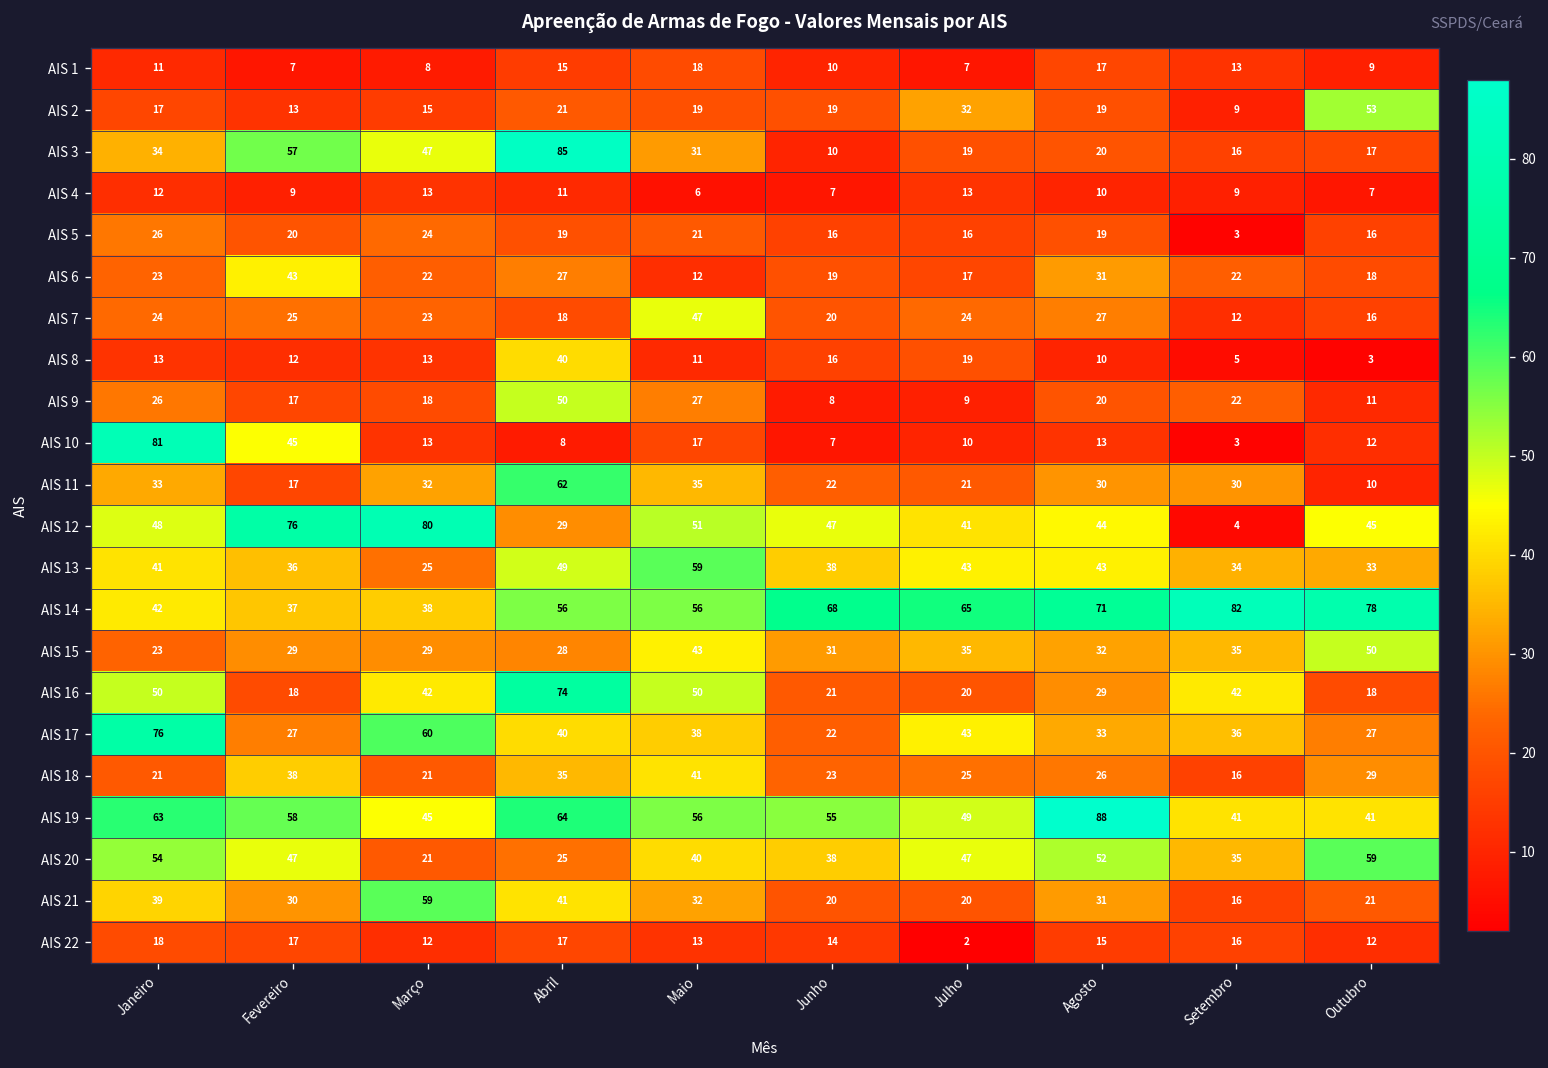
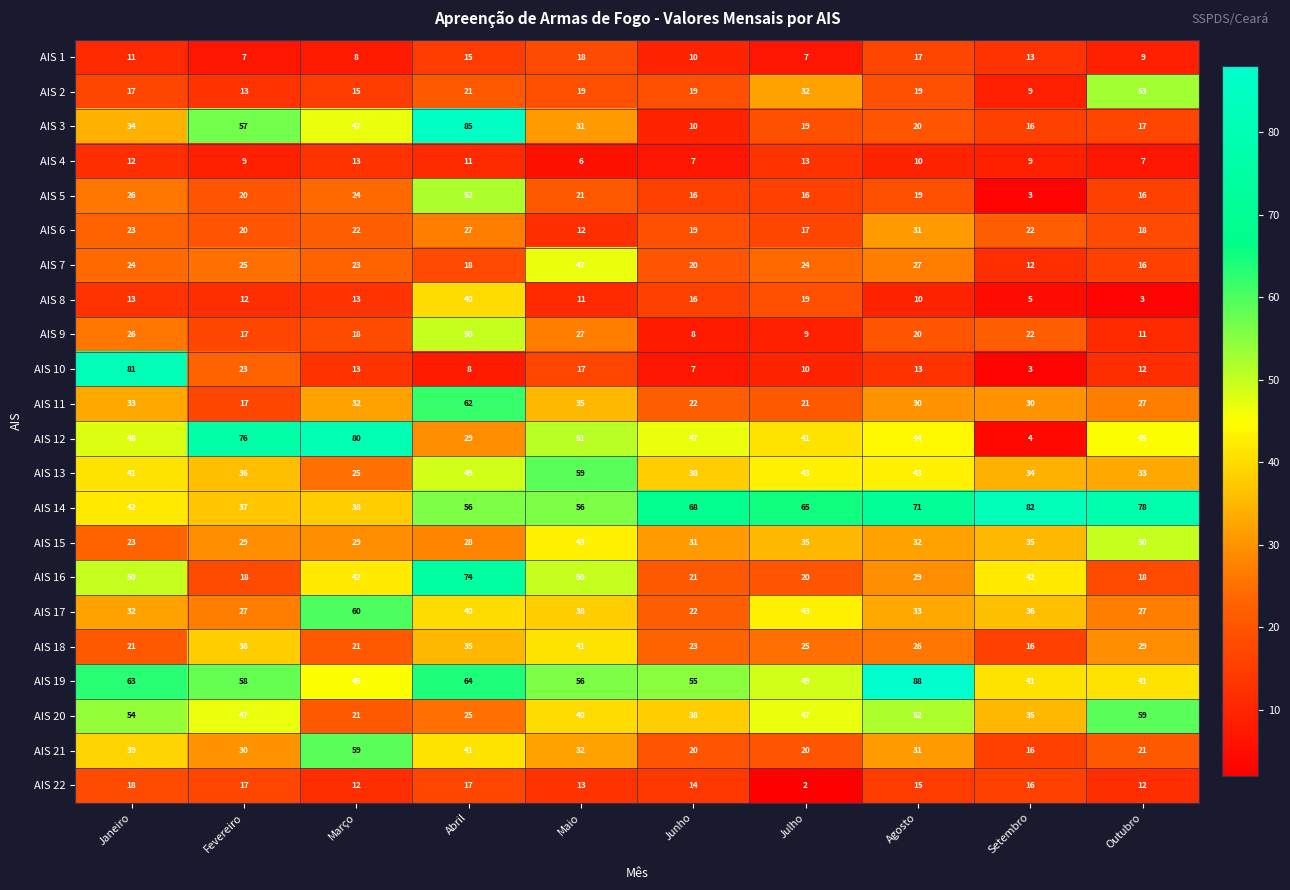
  {
    "AIS 5": {
      "Janeiro": 26,
      "Fevereiro": 20,
      "Março": 24,
-     "Abril": 19,
+     "Abril": 52,
      "Maio": 21,
      "Junho": 16,
      "Julho": 16,
      "Agosto": 19,
      "Setembro": 3,
      "Outubro": 16
    },
    "AIS 6": {
      "Janeiro": 23,
-     "Fevereiro": 43,
+     "Fevereiro": 20,
      "Março": 22,
      "Abril": 27,
      "Maio": 12,
      "Junho": 19,
      "Julho": 17,
      "Agosto": 31,
      "Setembro": 22,
      "Outubro": 18
    },
    "AIS 10": {
      "Janeiro": 81,
-     "Fevereiro": 45,
+     "Fevereiro": 23,
      "Março": 13,
      "Abril": 8,
      "Maio": 17,
      "Junho": 7,
      "Julho": 10,
      "Agosto": 13,
      "Setembro": 3,
      "Outubro": 12
    },
    "AIS 11": {
      "Janeiro": 33,
      "Fevereiro": 17,
      "Março": 32,
      "Abril": 62,
      "Maio": 35,
      "Junho": 22,
      "Julho": 21,
      "Agosto": 30,
      "Setembro": 30,
-     "Outubro": 10
+     "Outubro": 27
    },
    "AIS 17": {
-     "Janeiro": 76,
+     "Janeiro": 32,
      "Fevereiro": 27,
      "Março": 60,
      "Abril": 40,
      "Maio": 38,
      "Junho": 22,
      "Julho": 43,
      "Agosto": 33,
      "Setembro": 36,
      "Outubro": 27
    }
  }
